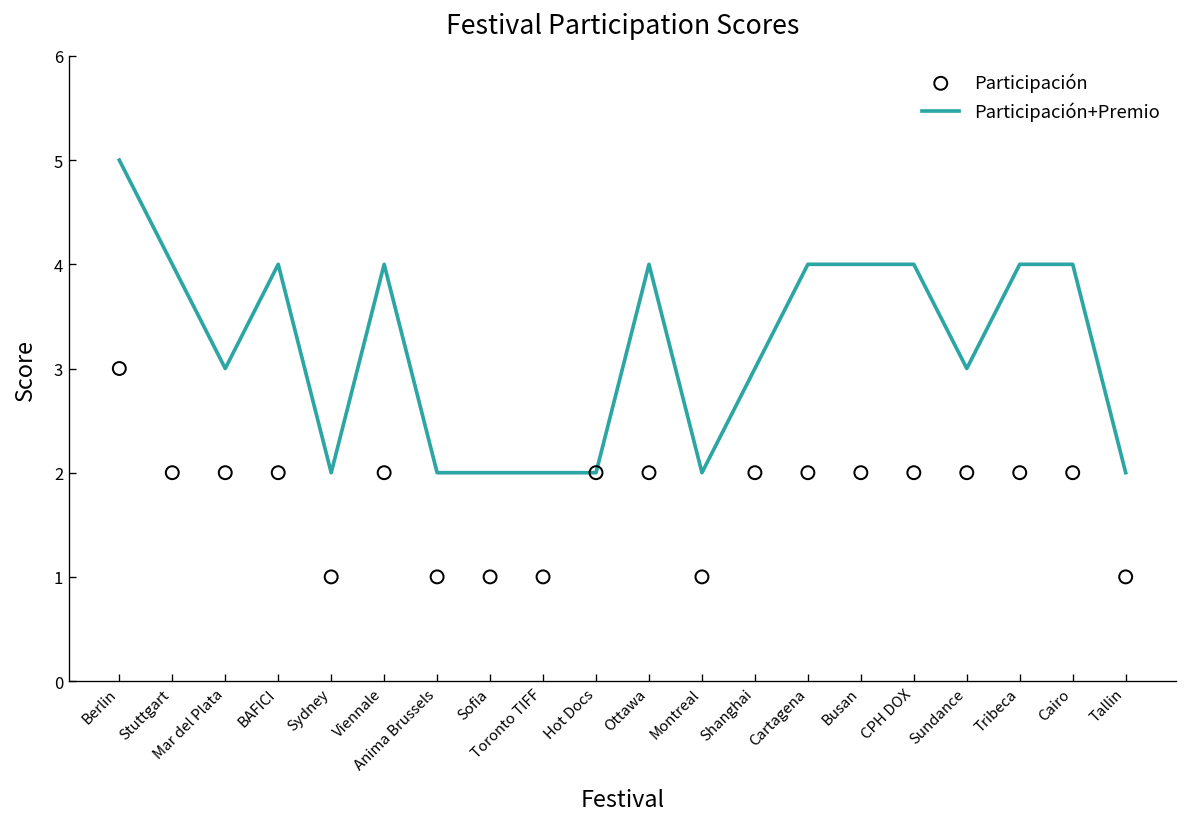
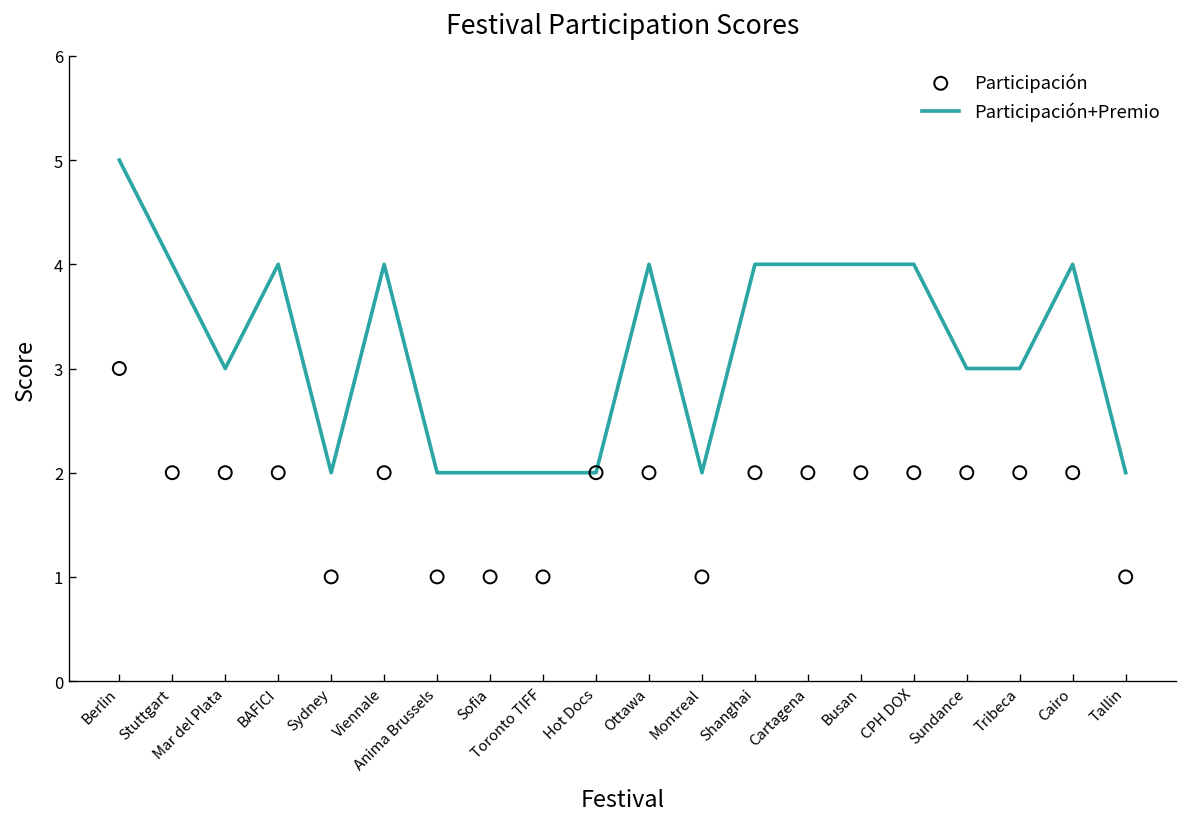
  {
    "Participación+Premio": {
      "Berlin": 5,
      "Stuttgart": 4,
      "Mar del Plata": 3,
      "BAFICI": 4,
      "Sydney": 2,
      "Viennale": 4,
      "Anima Brussels": 2,
      "Sofia": 2,
      "Toronto TIFF": 2,
      "Ottawa": 4,
      "Montreal": 2,
-     "Shanghai": 3,
+     "Shanghai": 4,
      "Cartagena": 4,
      "Busan": 4,
      "CPH DOX": 4,
      "Sundance": 3,
-     "Tribeca": 4,
+     "Tribeca": 3,
      "Cairo": 4,
      "Tallin": 2
    }
  }
